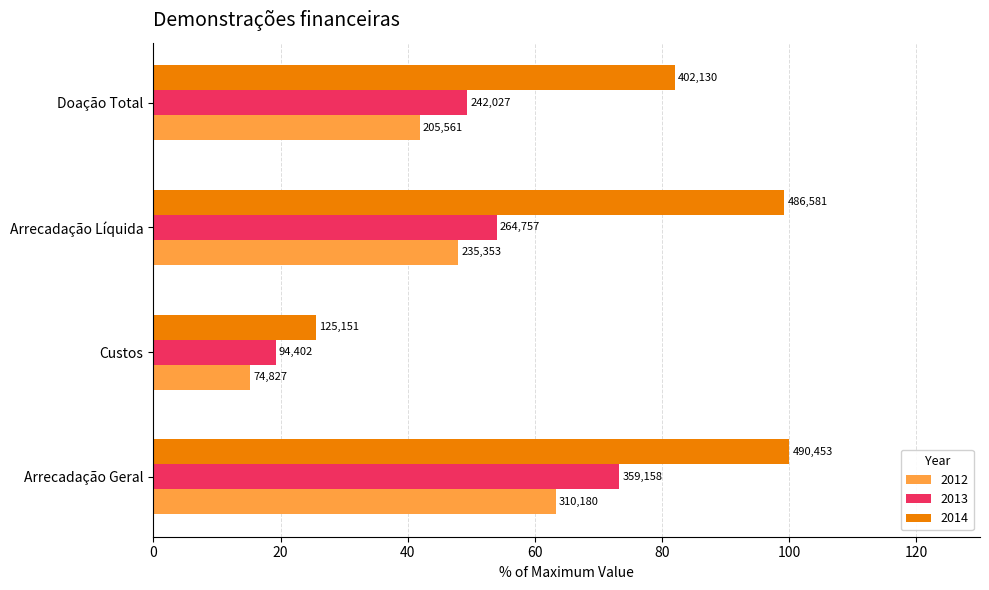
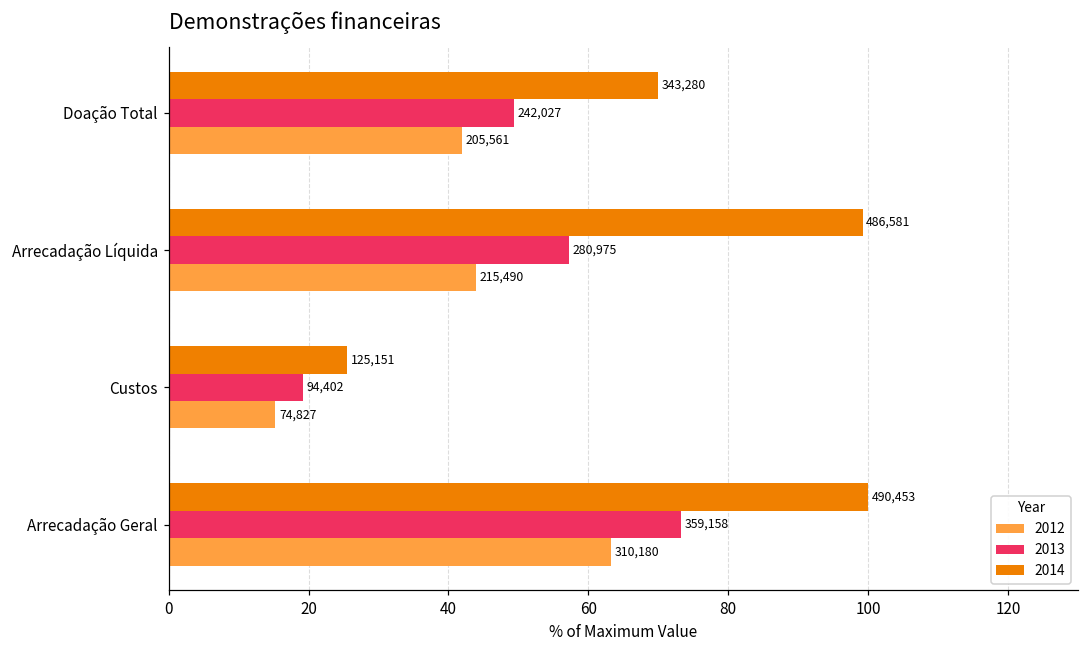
  {
    "2012": {
-     "Arrecadação Líquida": "235,353"
+     "Arrecadação Líquida": "215,490"
    },
    "2013": {
-     "Arrecadação Líquida": "264,757"
+     "Arrecadação Líquida": "280,975"
    },
    "2014": {
-     "Doação Total": "402,130"
+     "Doação Total": "343,280"
    }
  }
